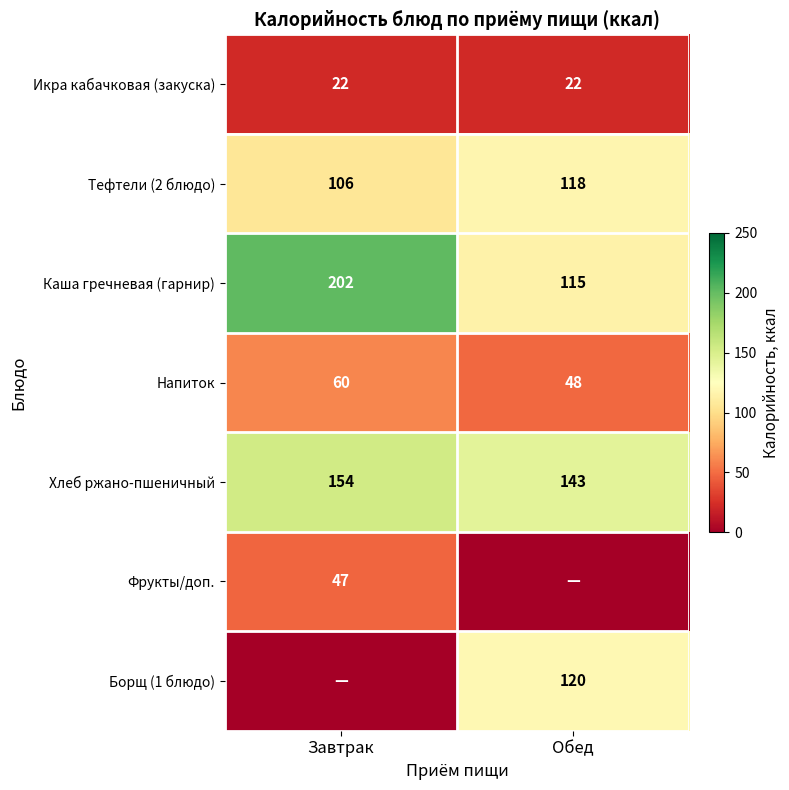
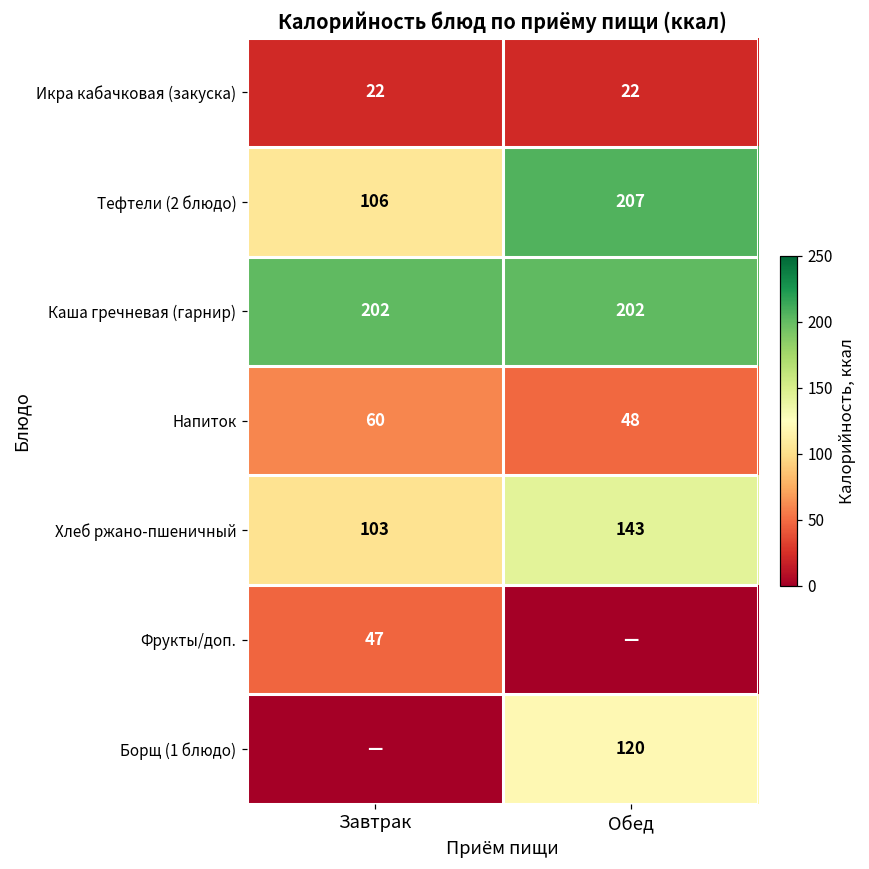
  {
    "Икра кабачковая (закуска)": {
      "Завтрак": 22,
      "Обед": 22
    },
    "Тефтели (2 блюдо)": {
      "Завтрак": 106,
-     "Обед": 118
+     "Обед": 207
    },
    "Каша гречневая (гарнир)": {
      "Завтрак": 202,
-     "Обед": 115
+     "Обед": 202
    },
    "Напиток": {
      "Завтрак": 60,
      "Обед": 48
    },
    "Хлеб ржано-пшеничный": {
-     "Завтрак": 154,
+     "Завтрак": 103,
      "Обед": 143
    },
    "Фрукты/доп.": {
      "Завтрак": 47
    },
    "Борщ (1 блюдо)": {
      "Обед": 120
    }
  }
